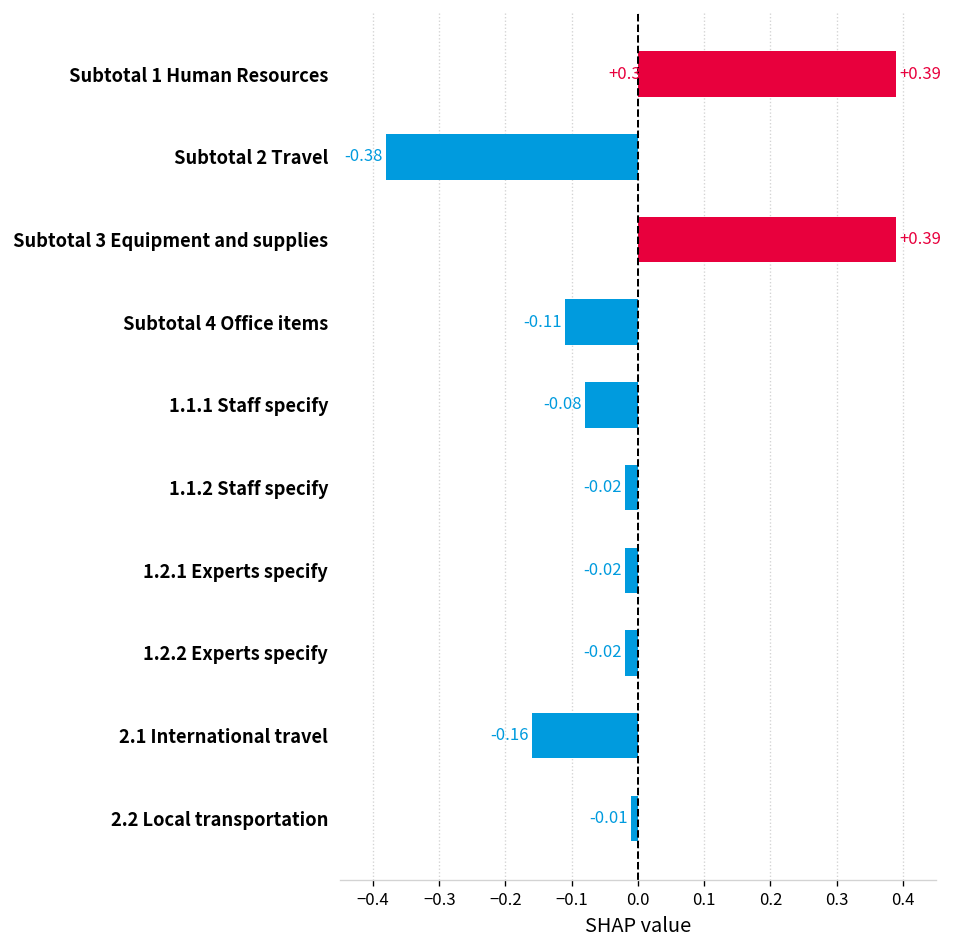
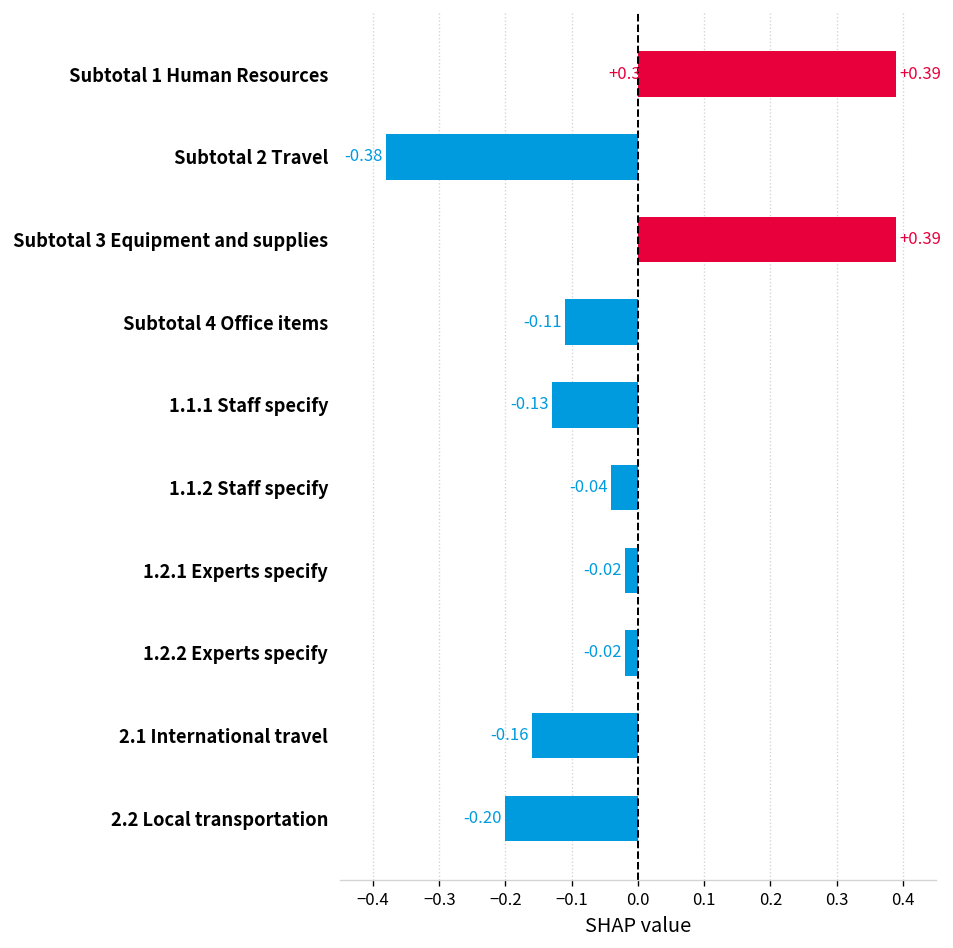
  {
    "Subtotal 1 Human Resources": "+0.39",
    "Subtotal 2 Travel": "-0.38",
    "Subtotal 3 Equipment and supplies": "+0.39",
    "Subtotal 4 Office items": "-0.11",
-   "1.1.1 Staff specify": "-0.08",
-   "1.1.2 Staff specify": "-0.02",
+   "1.1.1 Staff specify": "-0.13",
+   "1.1.2 Staff specify": "-0.04",
    "1.2.1 Experts specify": "-0.02",
    "1.2.2 Experts specify": "-0.02",
    "2.1 International travel": "-0.16",
-   "2.2 Local transportation": "-0.01"
+   "2.2 Local transportation": "-0.20"
  }
